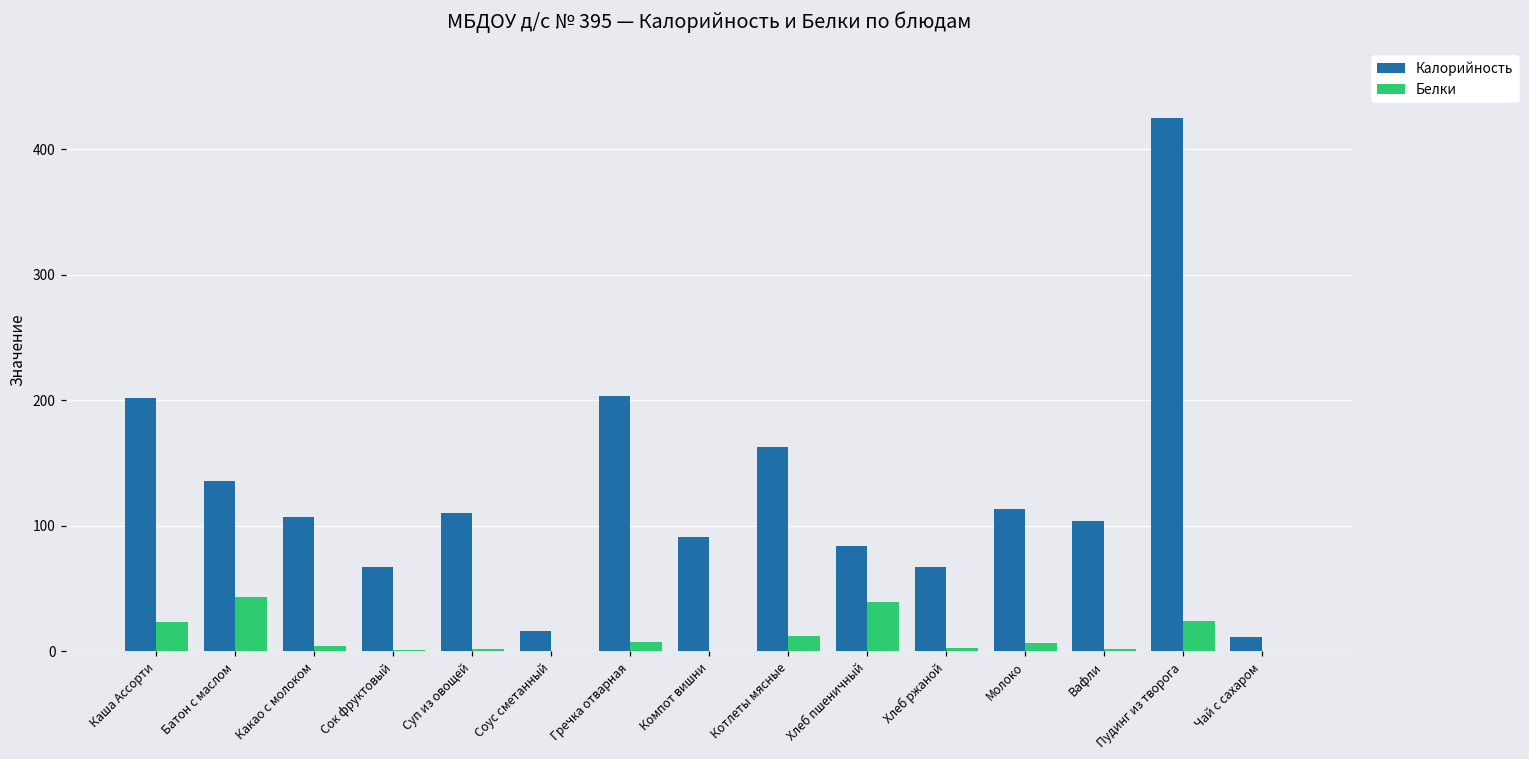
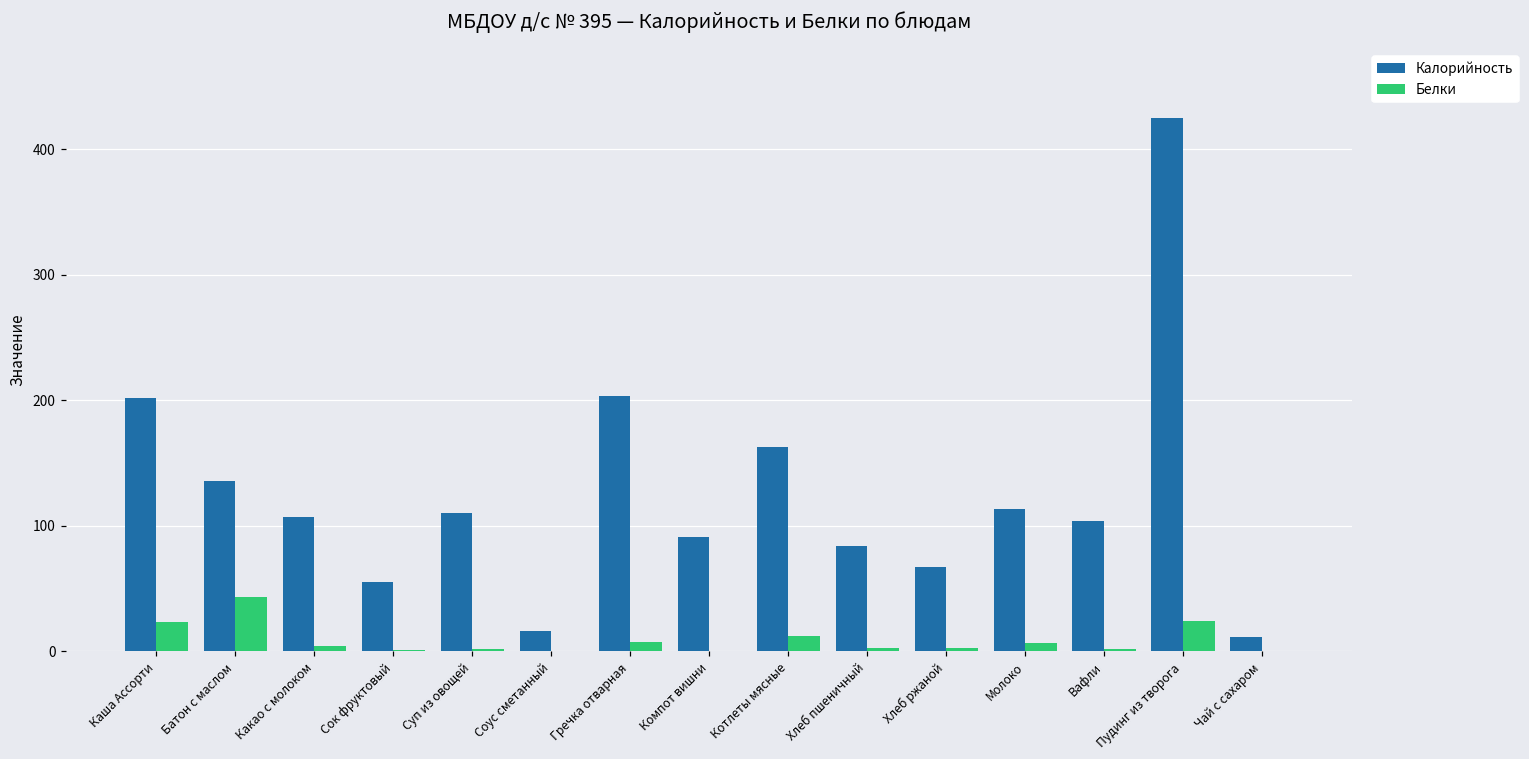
  {
    "Калорийность": {
      "Каша Ассорти": 202,
      "Батон с маслом": 136,
      "Какао с молоком": 107,
-     "Сок фруктовый": 67,
+     "Сок фруктовый": 55,
      "Суп из овощей": 110,
      "Соус сметанный": 16,
      "Гречка отварная": 203,
      "Компот вишни": 91,
      "Котлеты мясные": 163,
      "Хлеб пшеничный": 84,
      "Хлеб ржаной": 67,
      "Молоко": 113,
      "Вафли": 103,
      "Пудинг из творога": 425,
      "Чай с сахаром": 11
    },
    "Белки": {
      "Каша Ассорти": 24,
      "Батон с маслом": 43,
      "Какао с молоком": 4,
      "Гречка отварная": 7,
      "Котлеты мясные": 12,
-     "Хлеб пшеничный": 39,
+     "Хлеб пшеничный": 2,
      "Хлеб ржаной": 2,
      "Молоко": 6,
      "Пудинг из творога": 24
    }
  }
